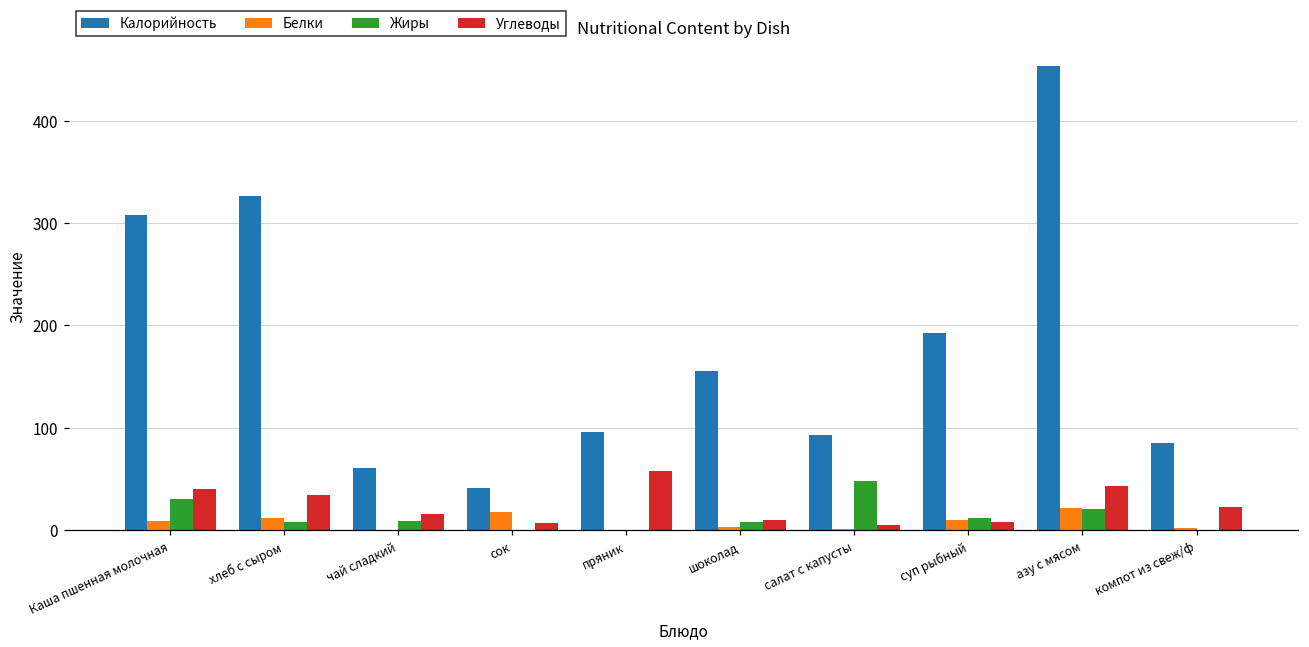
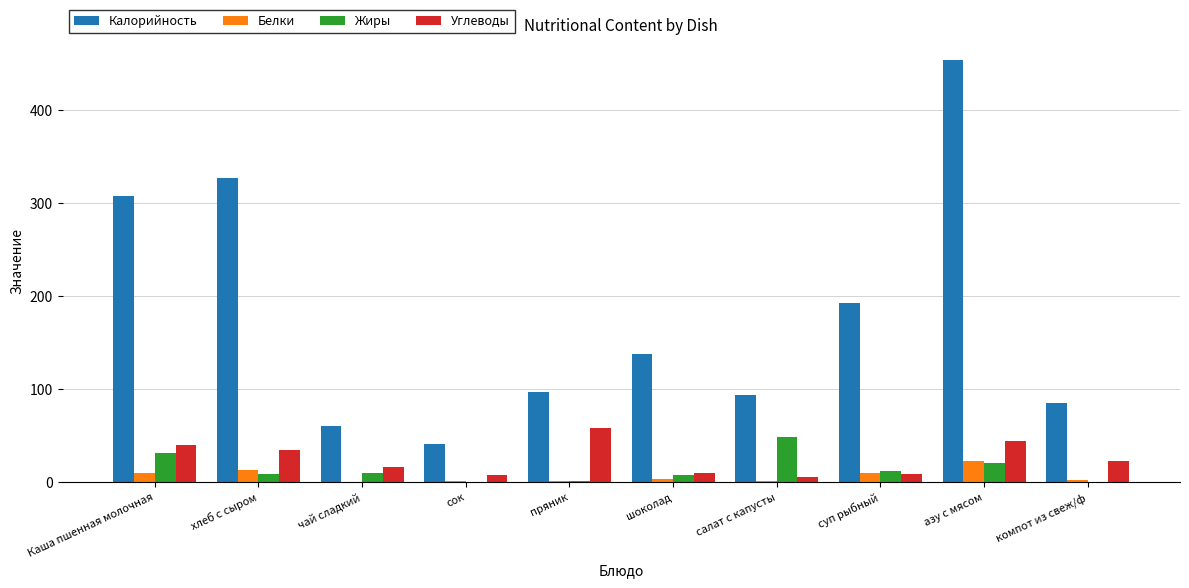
  {
    "Калорийность": {
      "Каша пшенная молочная": 310,
      "хлеб с сыром": 330,
      "чай сладкий": 60,
      "сок": 40,
      "пряник": 100,
-     "шоколад": 160,
+     "шоколад": 140,
      "салат с капусты": 90,
      "суп рыбный": 190,
      "азу с мясом": 450,
      "компот из свеж/ф": 80
    },
    "Белки": {
      "Каша пшенная молочная": 10,
      "хлеб с сыром": 10,
-     "сок": 20,
+     "сок": 0,
      "шоколад": 0,
      "суп рыбный": 10,
      "азу с мясом": 20
    },
    "Жиры": {
      "Каша пшенная молочная": 30,
      "хлеб с сыром": 10,
      "чай сладкий": 10,
      "сок": 0,
      "шоколад": 10,
      "салат с капусты": 50,
      "суп рыбный": 10,
      "азу с мясом": 20,
      "компот из свеж/ф": 0
    },
    "Углеводы": {
      "Каша пшенная молочная": 40,
      "хлеб с сыром": 30,
      "чай сладкий": 20,
      "сок": 10,
      "пряник": 60,
      "шоколад": 10,
      "салат с капусты": 0,
      "суп рыбный": 10,
      "азу с мясом": 40,
      "компот из свеж/ф": 20
    }
  }
